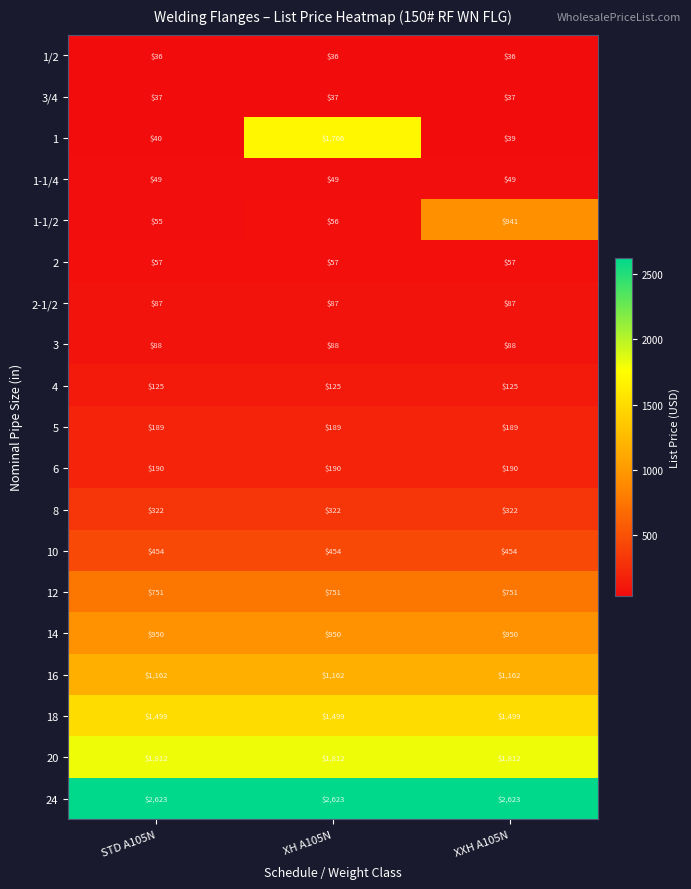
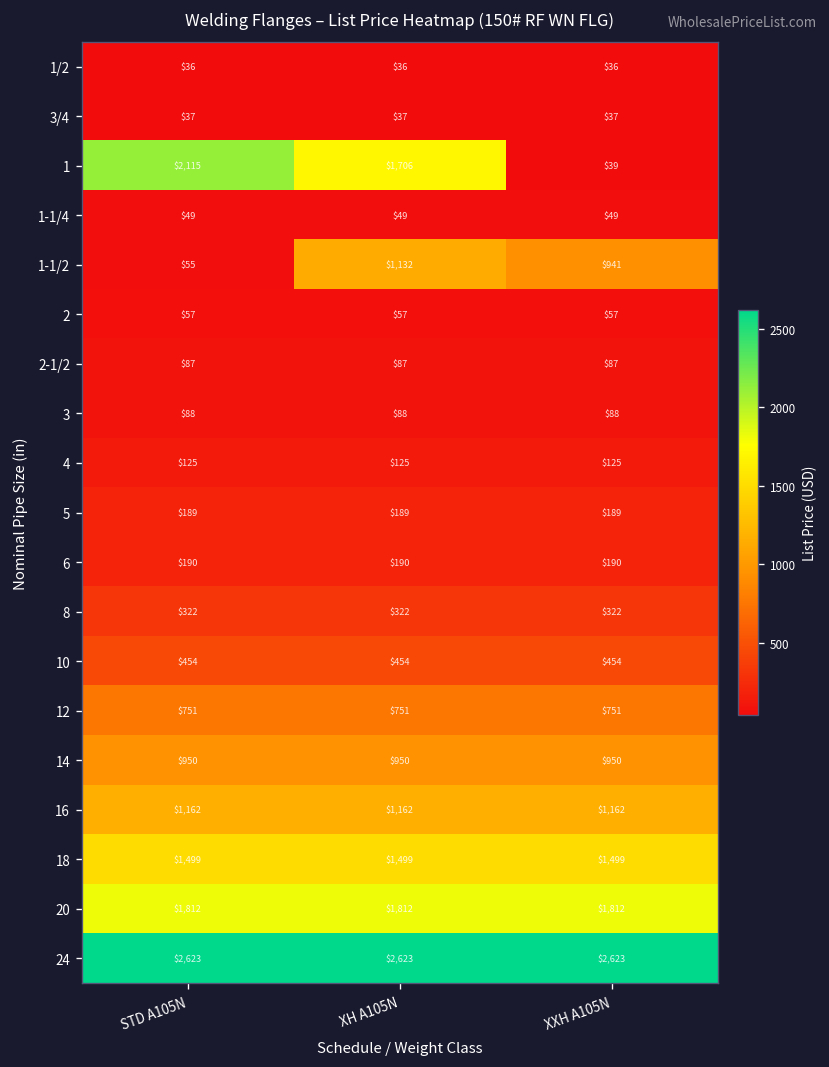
  {
    "1/2": {
      "STD A105N": "$36",
      "XH A105N": "$36",
      "XXH A105N": "$36"
    },
    "3/4": {
      "STD A105N": "$37",
      "XH A105N": "$37",
      "XXH A105N": "$37"
    },
    "1": {
-     "STD A105N": "$40",
+     "STD A105N": "$2,115",
      "XH A105N": "$1,706",
      "XXH A105N": "$39"
    },
    "1-1/4": {
      "STD A105N": "$49",
      "XH A105N": "$49",
      "XXH A105N": "$49"
    },
    "1-1/2": {
      "STD A105N": "$55",
-     "XH A105N": "$56",
+     "XH A105N": "$1,132",
      "XXH A105N": "$941"
    },
    "2": {
      "STD A105N": "$57",
      "XH A105N": "$57",
      "XXH A105N": "$57"
    },
    "2-1/2": {
      "STD A105N": "$87",
      "XH A105N": "$87",
      "XXH A105N": "$87"
    },
    "3": {
      "STD A105N": "$88",
      "XH A105N": "$88",
      "XXH A105N": "$88"
    },
    "4": {
      "STD A105N": "$125",
      "XH A105N": "$125",
      "XXH A105N": "$125"
    },
    "5": {
      "STD A105N": "$189",
      "XH A105N": "$189",
      "XXH A105N": "$189"
    },
    "6": {
      "STD A105N": "$190",
      "XH A105N": "$190",
      "XXH A105N": "$190"
    },
    "8": {
      "STD A105N": "$322",
      "XH A105N": "$322",
      "XXH A105N": "$322"
    },
    "10": {
      "STD A105N": "$454",
      "XH A105N": "$454",
      "XXH A105N": "$454"
    },
    "12": {
      "STD A105N": "$751",
      "XH A105N": "$751",
      "XXH A105N": "$751"
    },
    "14": {
      "STD A105N": "$950",
      "XH A105N": "$950",
      "XXH A105N": "$950"
    },
    "16": {
      "STD A105N": "$1,162",
      "XH A105N": "$1,162",
      "XXH A105N": "$1,162"
    },
    "18": {
      "STD A105N": "$1,499",
      "XH A105N": "$1,499",
      "XXH A105N": "$1,499"
    },
    "20": {
      "STD A105N": "$1,812",
      "XH A105N": "$1,812",
      "XXH A105N": "$1,812"
    },
    "24": {
      "STD A105N": "$2,623",
      "XH A105N": "$2,623",
      "XXH A105N": "$2,623"
    }
  }
